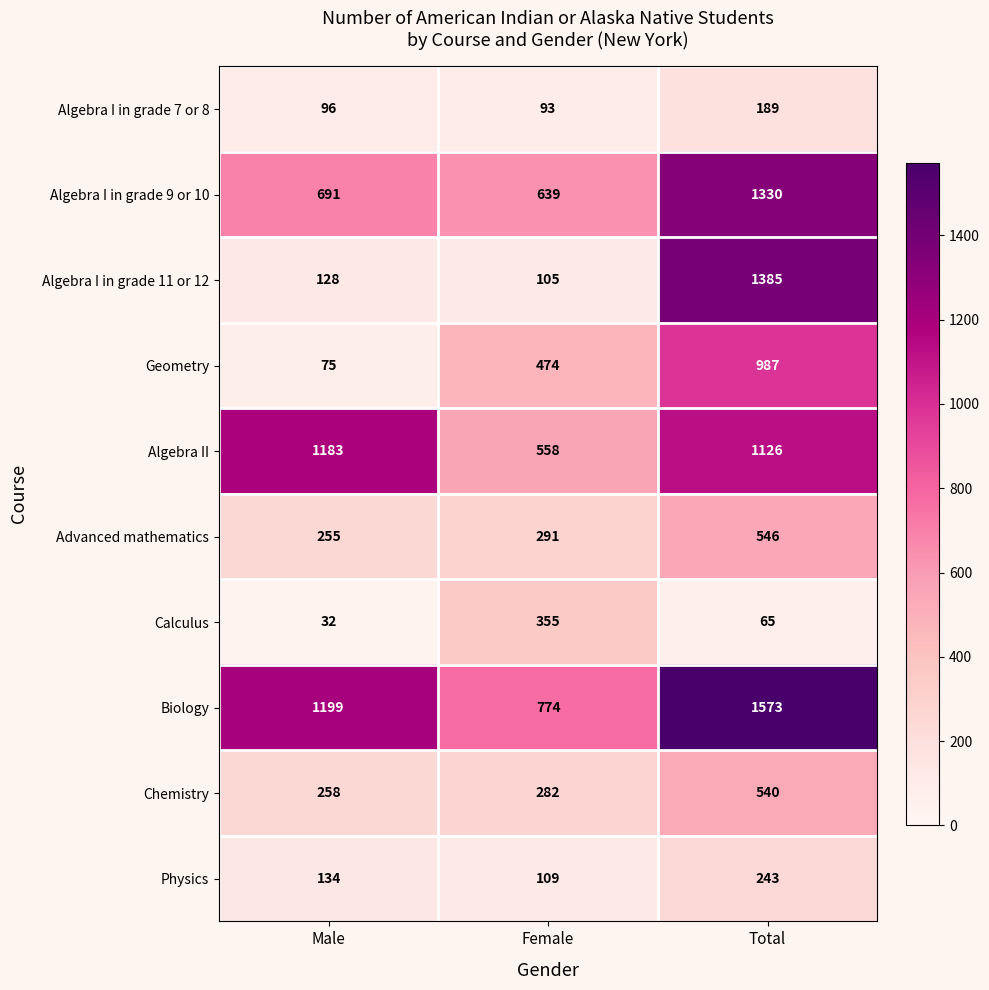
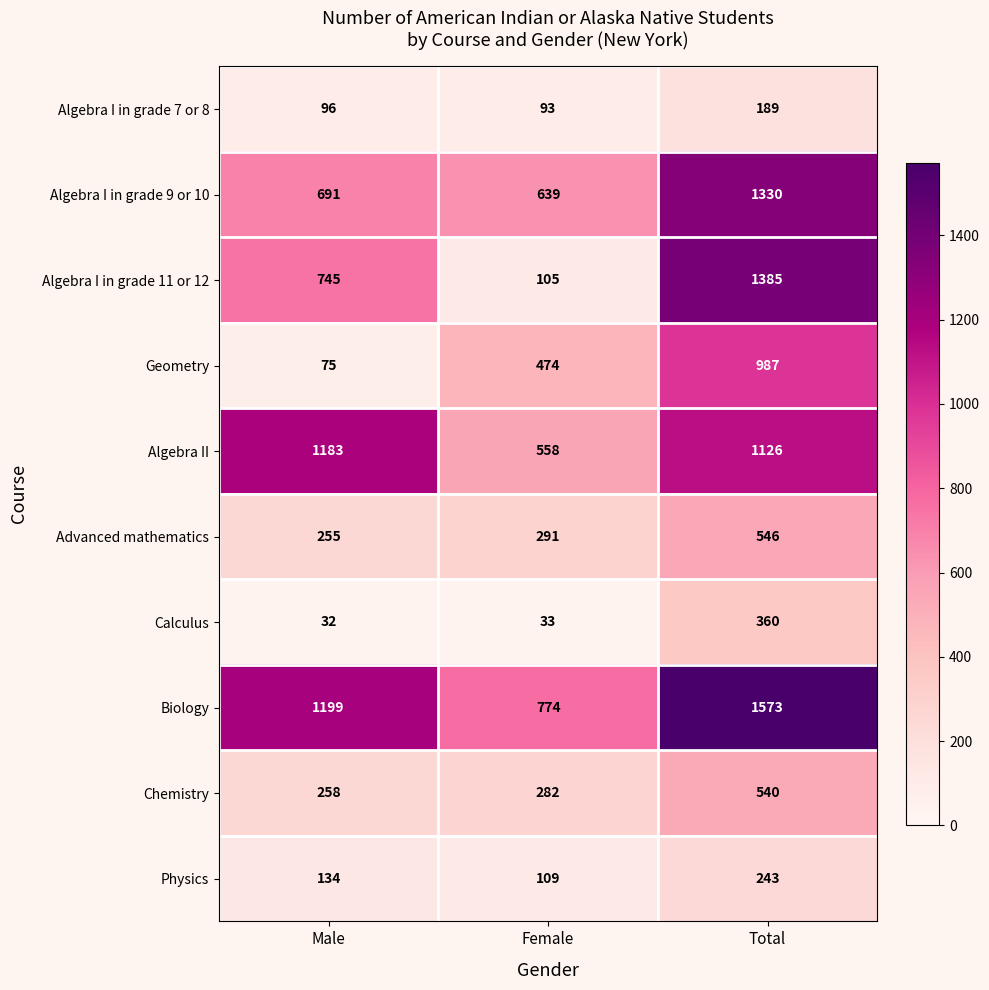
  {
    "Algebra I in grade 7 or 8": {
      "Male": 96,
      "Female": 93,
      "Total": 189
    },
    "Algebra I in grade 9 or 10": {
      "Male": 691,
      "Female": 639,
      "Total": 1330
    },
    "Algebra I in grade 11 or 12": {
-     "Male": 128,
+     "Male": 745,
      "Female": 105,
      "Total": 1385
    },
    "Geometry": {
      "Male": 75,
      "Female": 474,
      "Total": 987
    },
    "Algebra II": {
      "Male": 1183,
      "Female": 558,
      "Total": 1126
    },
    "Advanced mathematics": {
      "Male": 255,
      "Female": 291,
      "Total": 546
    },
    "Calculus": {
      "Male": 32,
-     "Female": 355,
-     "Total": 65
+     "Female": 33,
+     "Total": 360
    },
    "Biology": {
      "Male": 1199,
      "Female": 774,
      "Total": 1573
    },
    "Chemistry": {
      "Male": 258,
      "Female": 282,
      "Total": 540
    },
    "Physics": {
      "Male": 134,
      "Female": 109,
      "Total": 243
    }
  }
